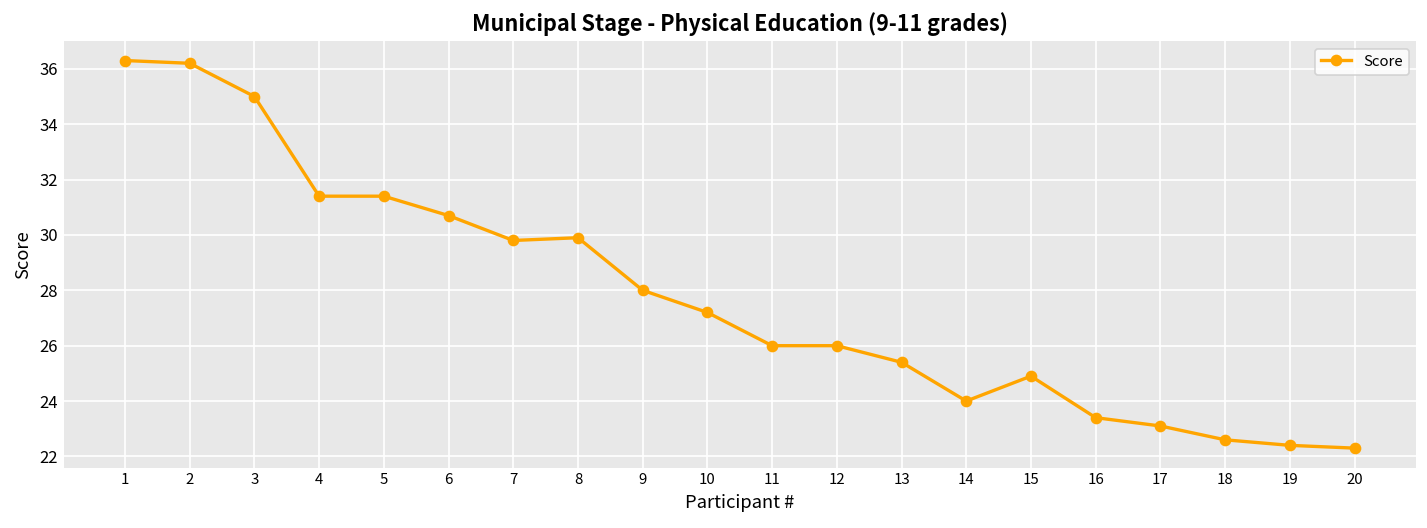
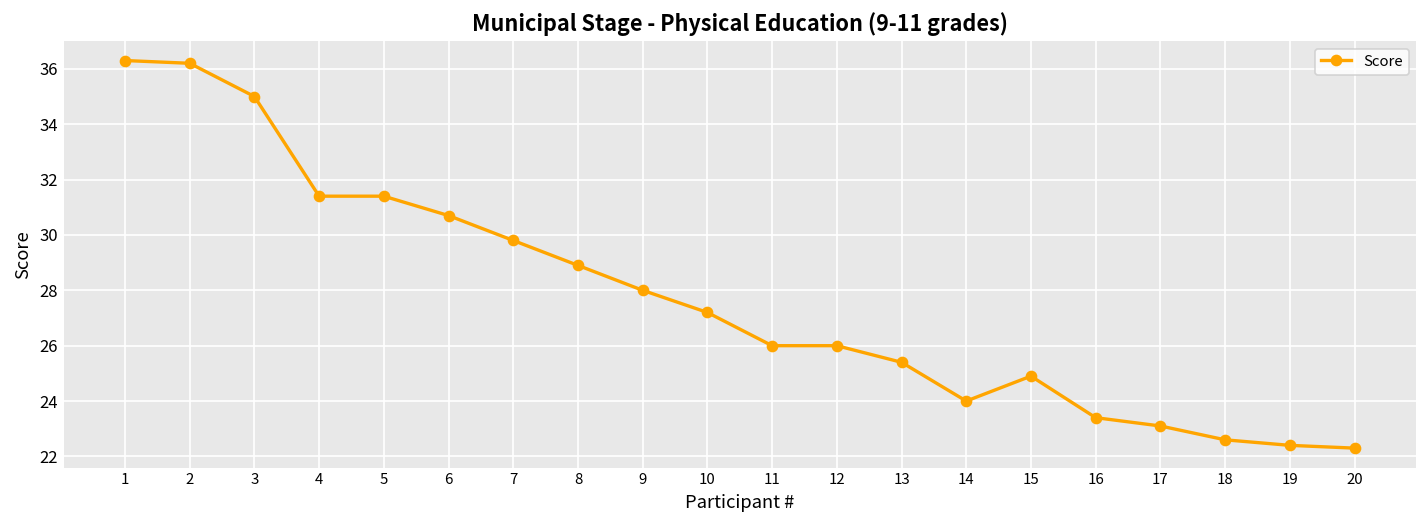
  {
    "1": 36.3,
    "2": 36.2,
    "3": 35.0,
    "4": 31.4,
    "5": 31.4,
    "6": 30.7,
    "7": 29.8,
-   "8": 29.9,
+   "8": 28.9,
    "9": 28.0,
    "10": 27.2,
    "11": 26.0,
    "12": 26.0,
    "13": 25.4,
    "14": 24.0,
    "15": 24.9,
    "16": 23.4,
    "17": 23.1,
    "18": 22.6,
    "19": 22.4,
    "20": 22.3
  }
